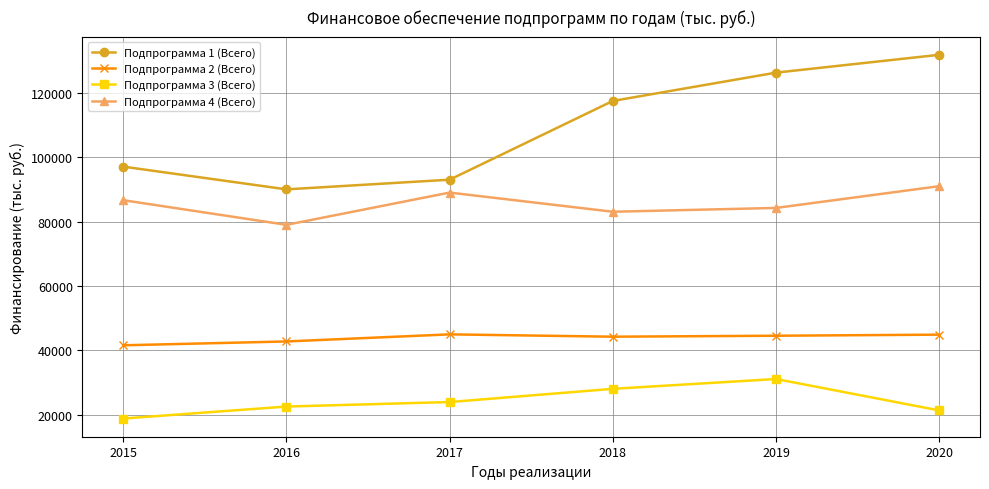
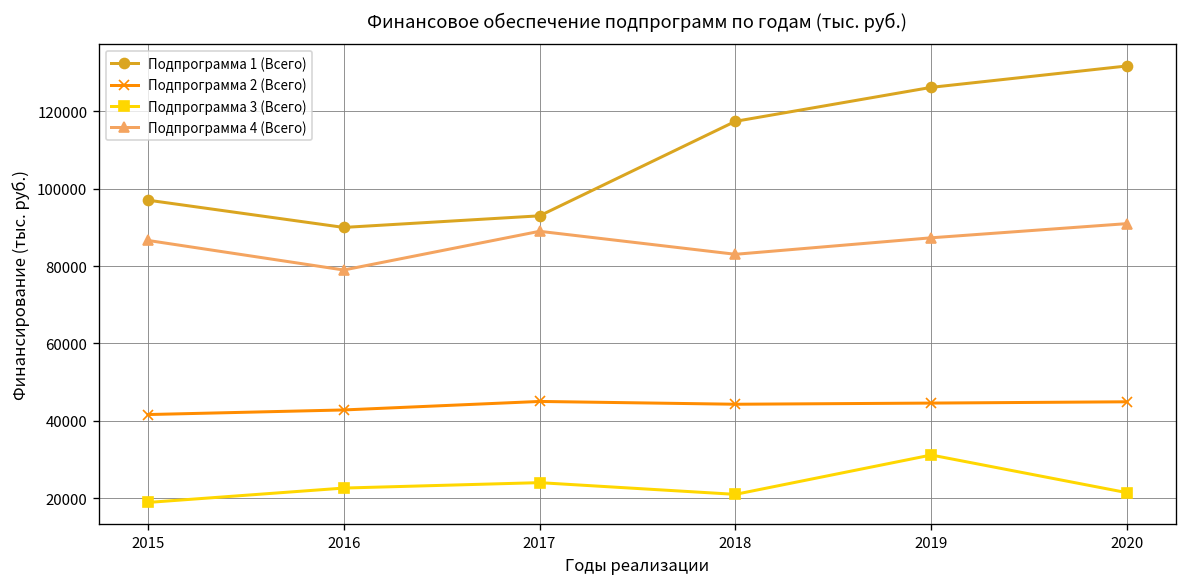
  {
    "Подпрограмма 3 (Всего)": {
      "2015": 19000,
      "2016": 23000,
      "2017": 24000,
-     "2018": 28000,
+     "2018": 21000,
      "2019": 31000,
      "2020": 21000
    },
    "Подпрограмма 4 (Всего)": {
      "2015": 87000,
      "2016": 79000,
      "2017": 89000,
      "2018": 83000,
-     "2019": 84000,
+     "2019": 87000,
      "2020": 91000
    }
  }
